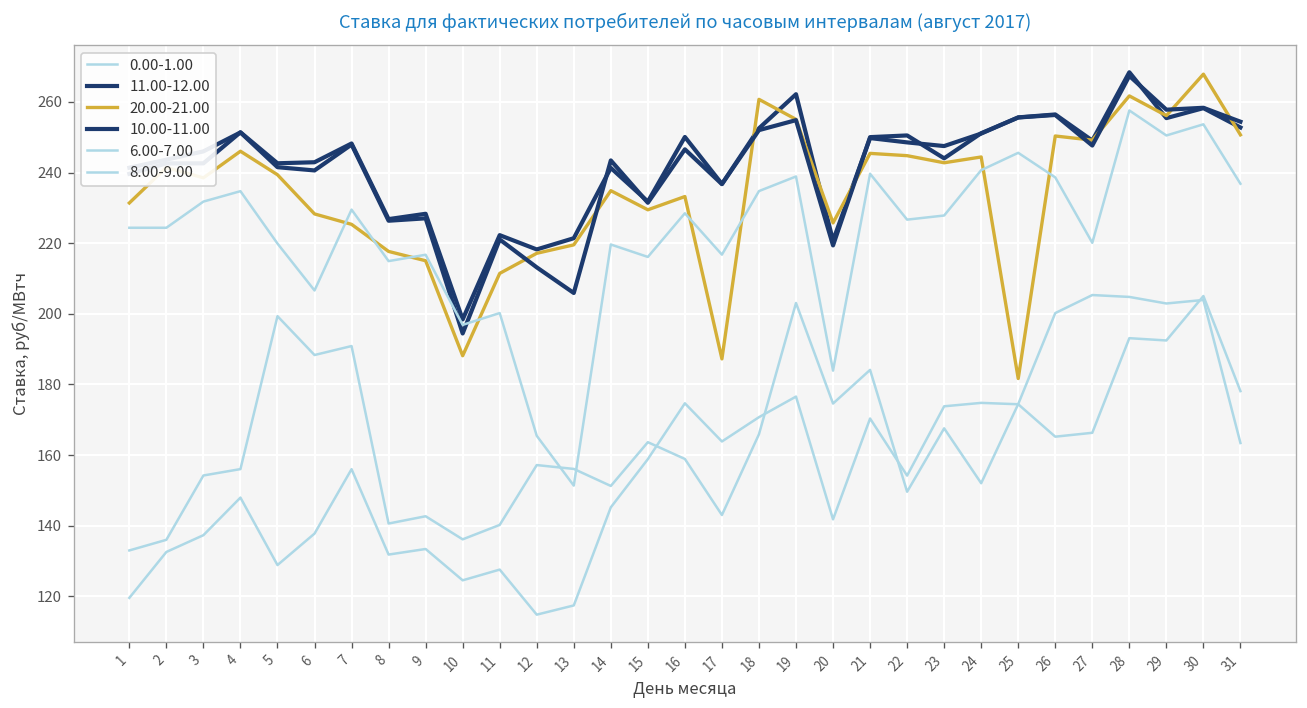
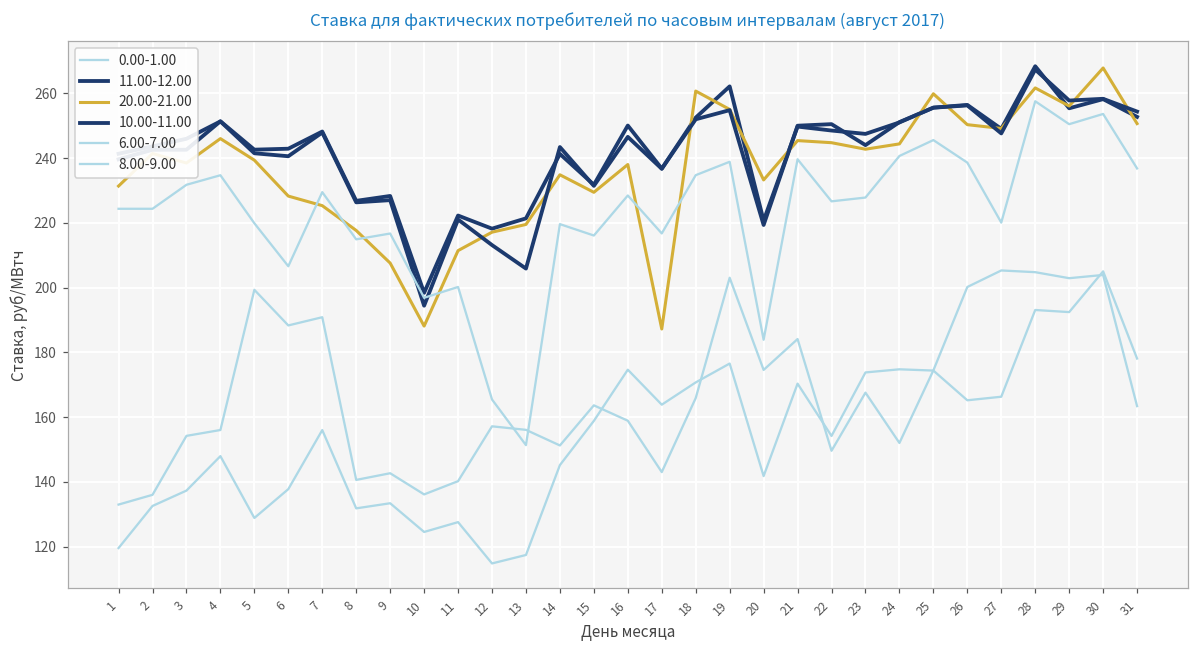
  {
    "20.00-21.00": {
      "1": 231,
      "4": 246,
      "5": 239,
      "6": 228,
      "7": 225,
      "8": 218,
-     "9": 215,
+     "9": 208,
      "10": 188,
      "11": 211,
      "12": 217,
      "13": 220,
      "14": 235,
      "15": 229,
-     "16": 233,
+     "16": 238,
      "17": 187,
      "18": 261,
-     "20": 226,
+     "20": 233,
      "21": 245,
      "22": 245,
      "23": 243,
      "24": 244,
-     "25": 182,
+     "25": 260,
      "26": 250,
      "28": 262,
      "30": 268,
      "31": 251
    }
  }
